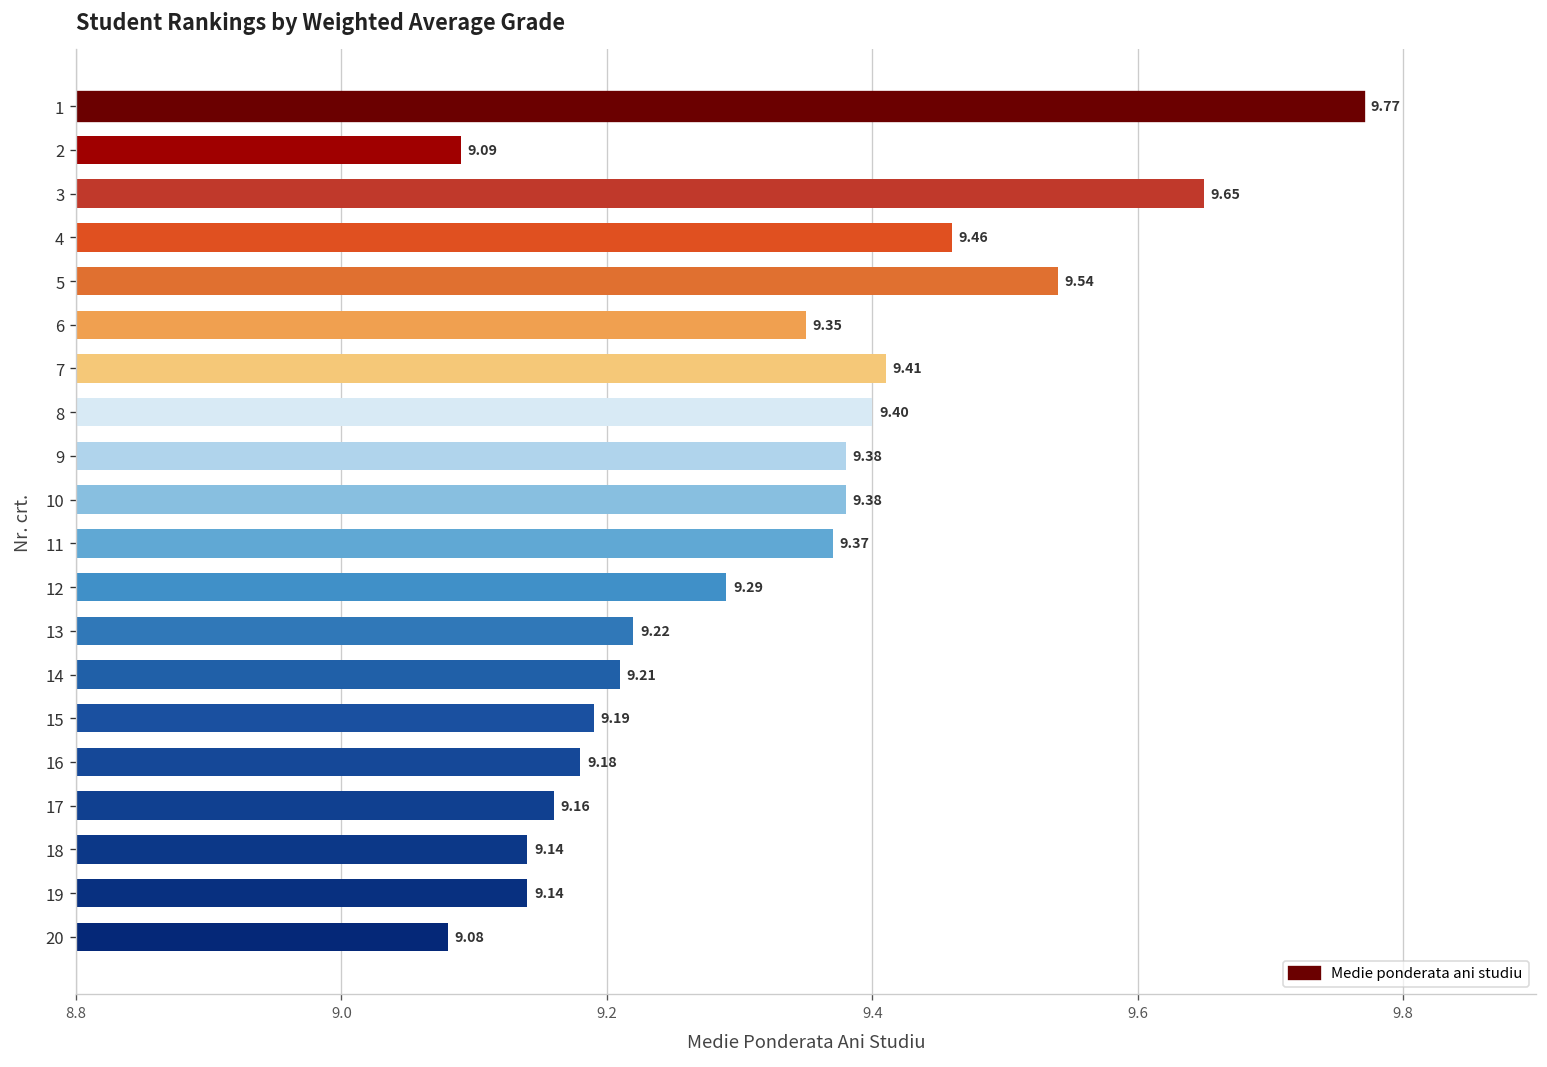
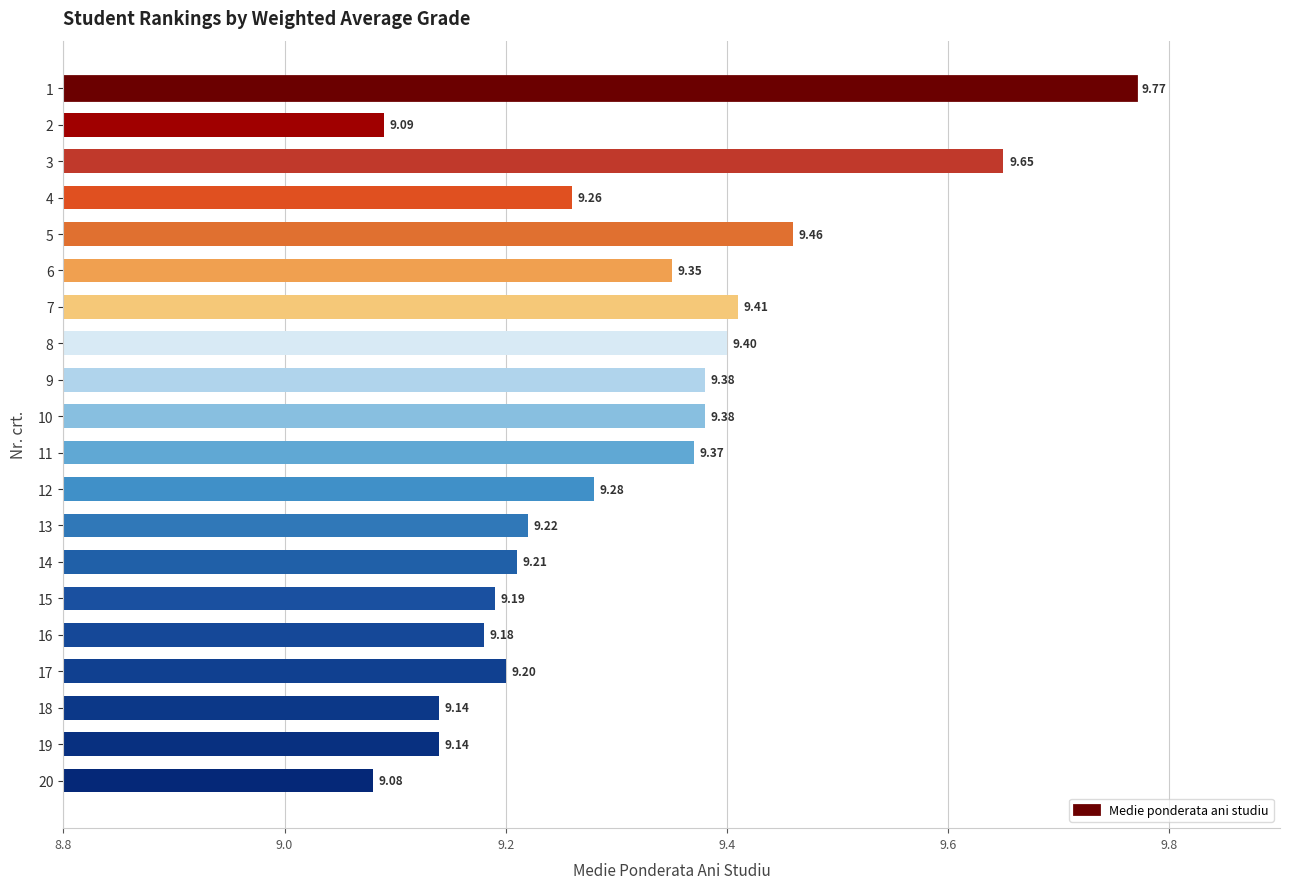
  {
    "1": 9.77,
    "2": 9.09,
    "3": 9.65,
-   "4": 9.46,
-   "5": 9.54,
+   "4": 9.26,
+   "5": 9.46,
    "6": 9.35,
    "7": 9.41,
    "8": 9.40,
    "9": 9.38,
    "10": 9.38,
    "11": 9.37,
-   "12": 9.29,
+   "12": 9.28,
    "13": 9.22,
    "14": 9.21,
    "15": 9.19,
    "16": 9.18,
-   "17": 9.16,
+   "17": 9.20,
    "18": 9.14,
    "19": 9.14,
    "20": 9.08
  }
